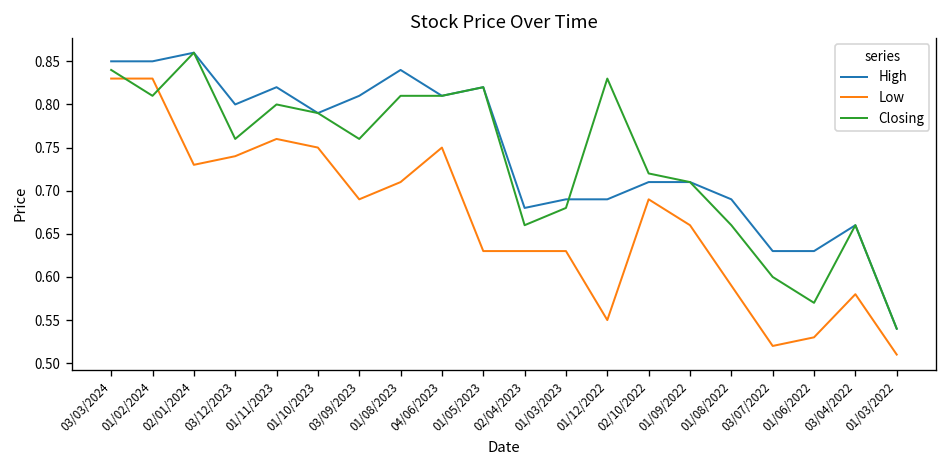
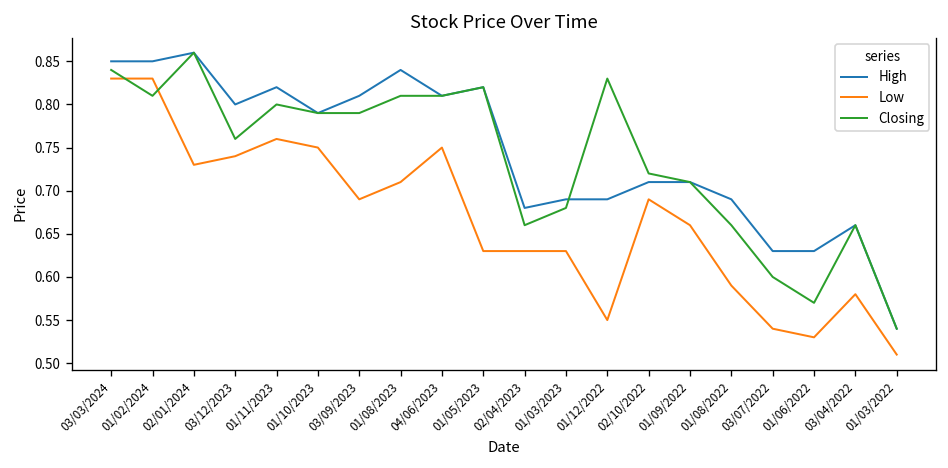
  {
    "High": {
      "03/03/2024": 0.85,
      "01/02/2024": 0.85,
      "03/12/2023": 0.80,
      "01/11/2023": 0.82,
      "03/09/2023": 0.81,
      "01/08/2023": 0.84,
      "02/04/2023": 0.68,
      "01/03/2023": 0.69,
      "01/12/2022": 0.69,
      "02/10/2022": 0.71,
      "01/08/2022": 0.69,
      "03/07/2022": 0.63,
      "01/06/2022": 0.63
    },
    "Low": {
      "03/03/2024": 0.83,
      "01/02/2024": 0.83,
      "02/01/2024": 0.73,
      "03/12/2023": 0.74,
      "01/11/2023": 0.76,
      "01/10/2023": 0.75,
      "03/09/2023": 0.69,
      "01/08/2023": 0.71,
      "04/06/2023": 0.75,
      "01/05/2023": 0.63,
      "02/04/2023": 0.63,
      "01/03/2023": 0.63,
      "01/12/2022": 0.55,
      "02/10/2022": 0.69,
      "01/09/2022": 0.66,
      "01/08/2022": 0.59,
-     "03/07/2022": 0.52,
+     "03/07/2022": 0.54,
      "01/06/2022": 0.53,
      "03/04/2022": 0.58,
      "01/03/2022": 0.51
    },
    "Closing": {
      "03/03/2024": 0.84,
      "01/02/2024": 0.81,
      "03/12/2023": 0.76,
      "01/11/2023": 0.80,
-     "03/09/2023": 0.76,
+     "03/09/2023": 0.79,
      "01/08/2023": 0.81,
      "02/04/2023": 0.66,
      "01/03/2023": 0.68,
      "01/12/2022": 0.83,
      "02/10/2022": 0.72,
      "01/08/2022": 0.66,
      "03/07/2022": 0.60,
      "01/06/2022": 0.57
    }
  }
